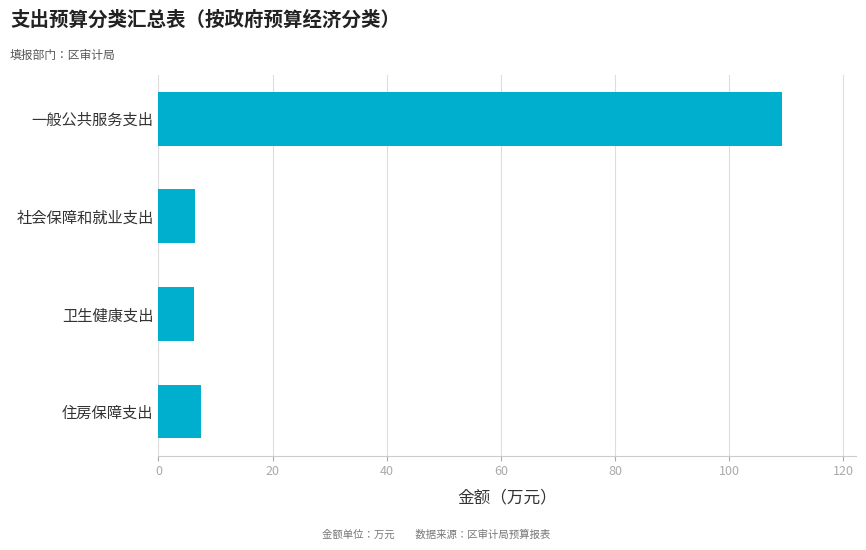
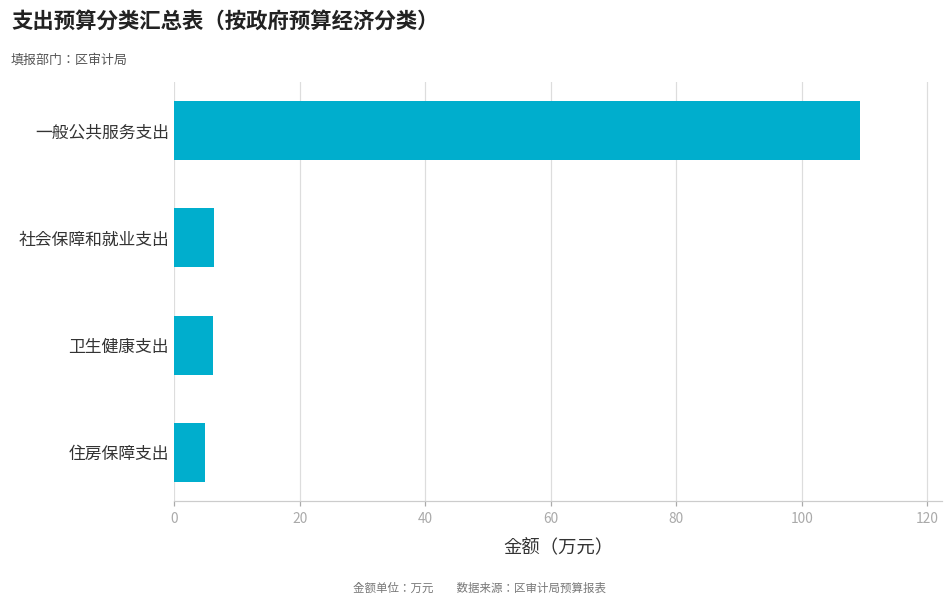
  {
    "一般公共服务支出": 109,
    "社会保障和就业支出": 6,
    "卫生健康支出": 6,
-   "住房保障支出": 7
+   "住房保障支出": 5
  }
